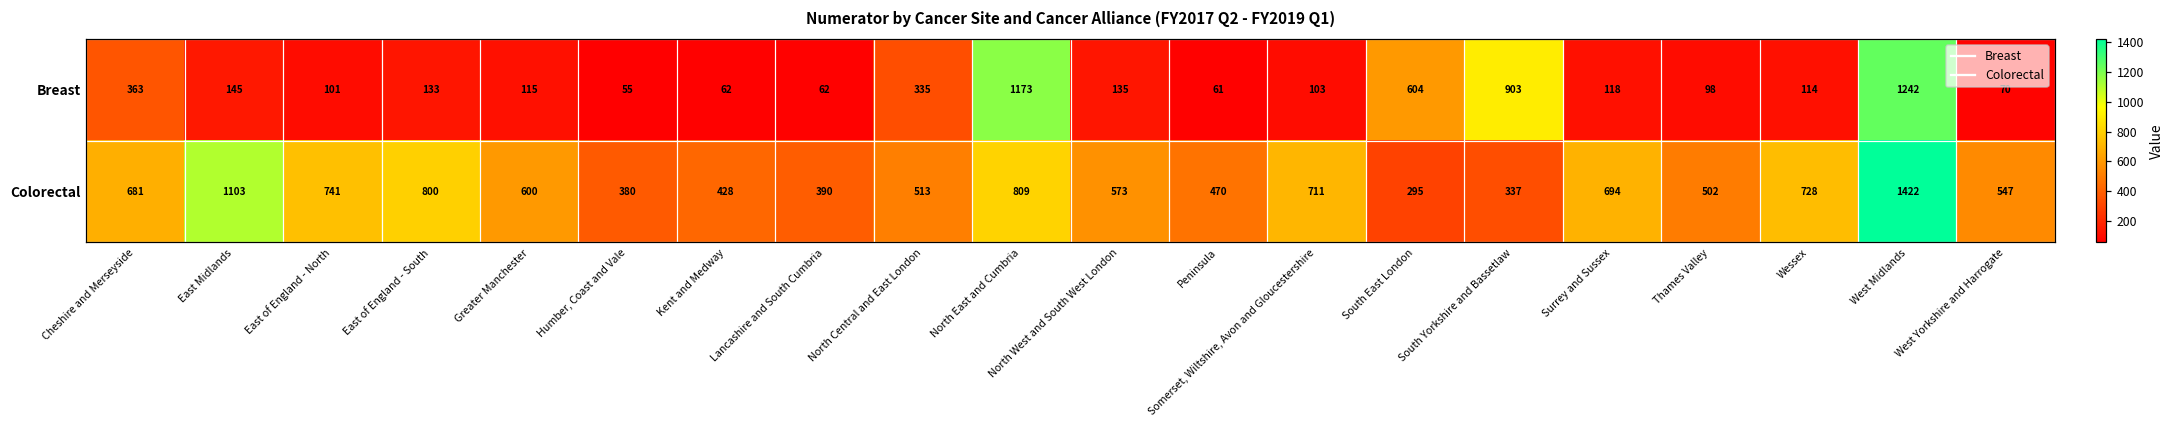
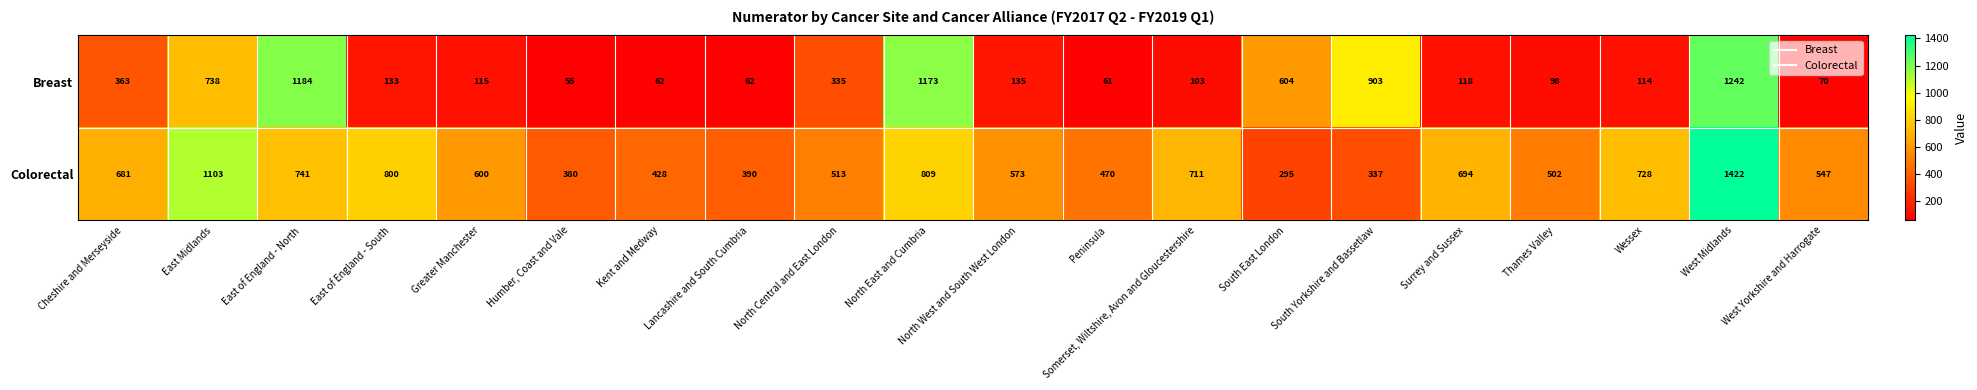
  {
    "Breast": {
      "Cheshire and Merseyside": 363,
-     "East Midlands": 145,
-     "East of England - North": 101,
+     "East Midlands": 738,
+     "East of England - North": 1184,
      "East of England - South": 133,
      "Greater Manchester": 115,
      "Humber, Coast and Vale": 55,
      "Kent and Medway": 62,
      "Lancashire and South Cumbria": 62,
      "North Central and East London": 335,
      "North East and Cumbria": 1173,
      "North West and South West London": 135,
      "Peninsula": 61,
      "Somerset, Wiltshire, Avon and Gloucestershire": 103,
      "South East London": 604,
      "South Yorkshire and Bassetlaw": 903,
      "Surrey and Sussex": 118,
      "Thames Valley": 98,
      "Wessex": 114,
      "West Midlands": 1242,
      "West Yorkshire and Harrogate": 70
    },
    "Colorectal": {
      "Cheshire and Merseyside": 681,
      "East Midlands": 1103,
      "East of England - North": 741,
      "East of England - South": 800,
      "Greater Manchester": 600,
      "Humber, Coast and Vale": 380,
      "Kent and Medway": 428,
      "Lancashire and South Cumbria": 390,
      "North Central and East London": 513,
      "North East and Cumbria": 809,
      "North West and South West London": 573,
      "Peninsula": 470,
      "Somerset, Wiltshire, Avon and Gloucestershire": 711,
      "South East London": 295,
      "South Yorkshire and Bassetlaw": 337,
      "Surrey and Sussex": 694,
      "Thames Valley": 502,
      "Wessex": 728,
      "West Midlands": 1422,
      "West Yorkshire and Harrogate": 547
    }
  }
